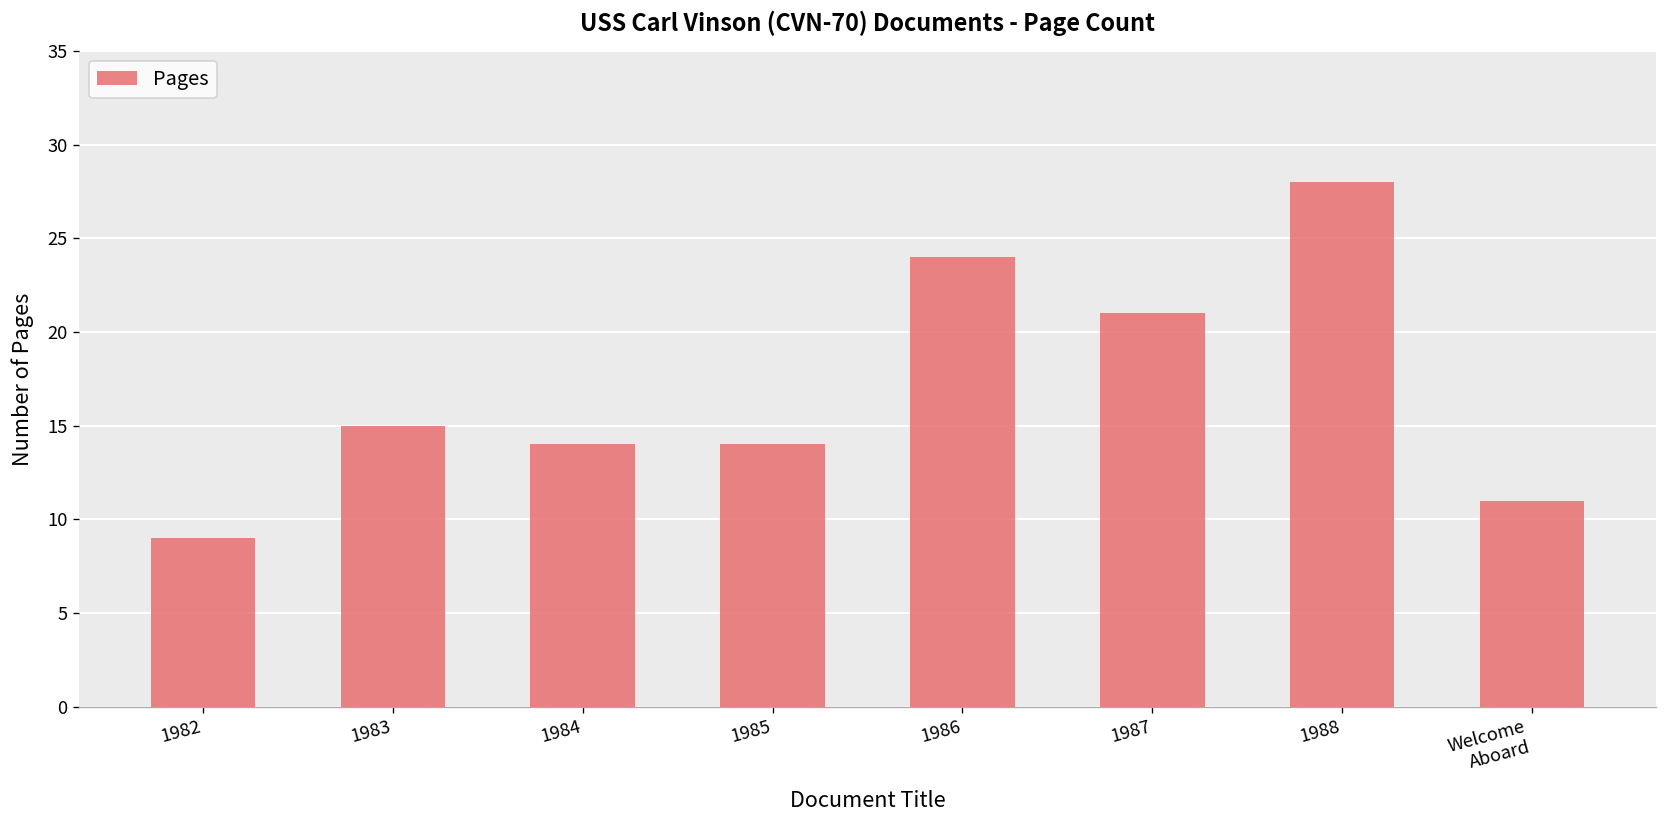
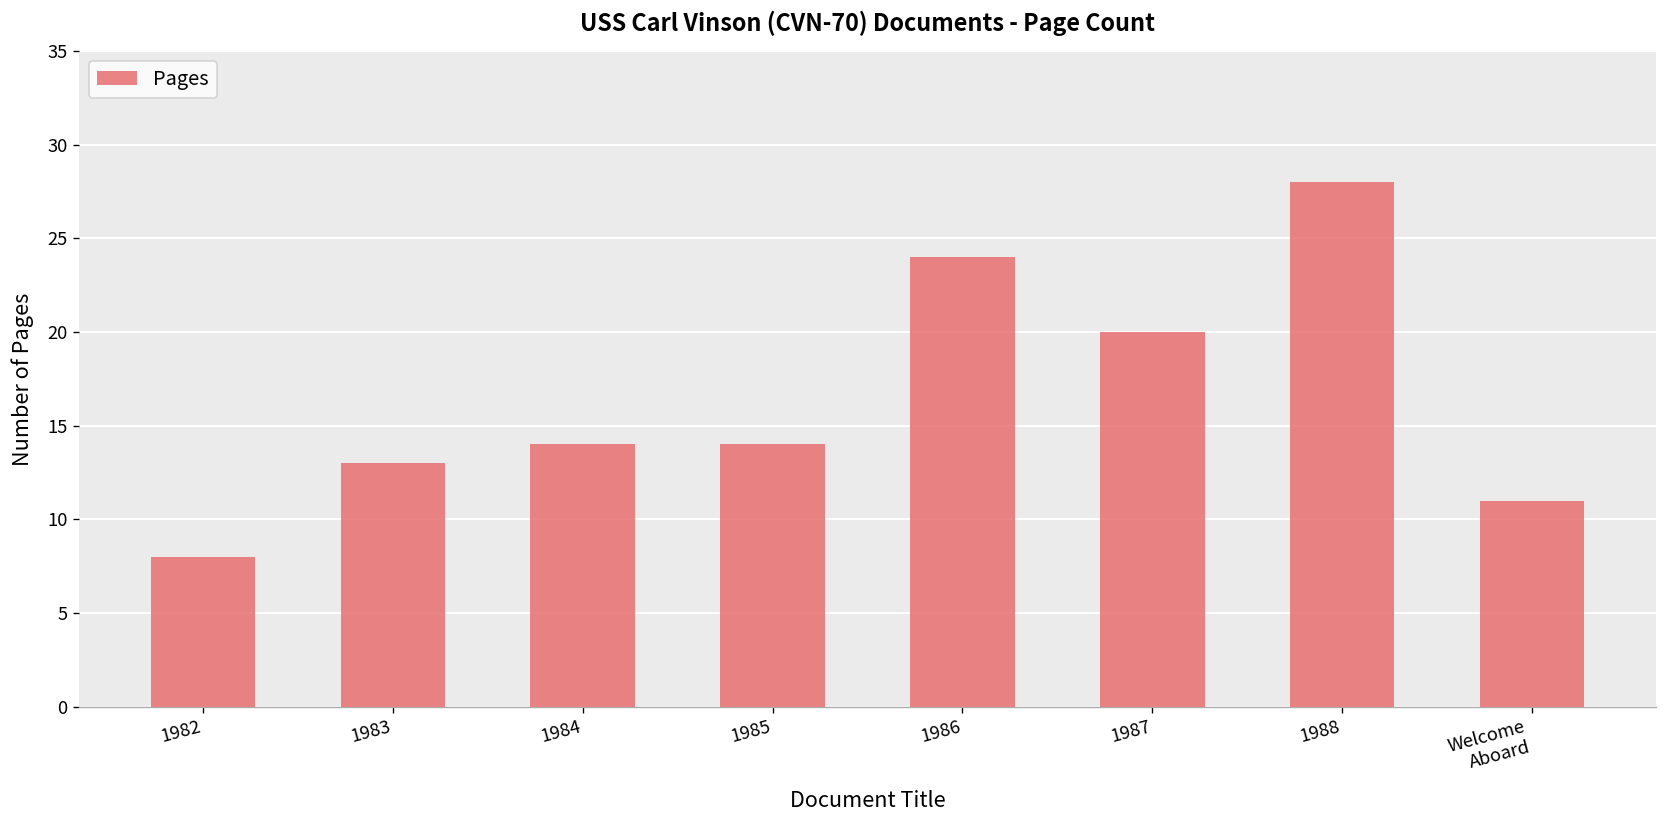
  {
-   "1982": 9,
-   "1983": 15,
+   "1982": 8,
+   "1983": 13,
    "1984": 14,
    "1985": 14,
    "1986": 24,
-   "1987": 21,
+   "1987": 20,
    "1988": 28,
    "Welcome Aboard": 11
  }
